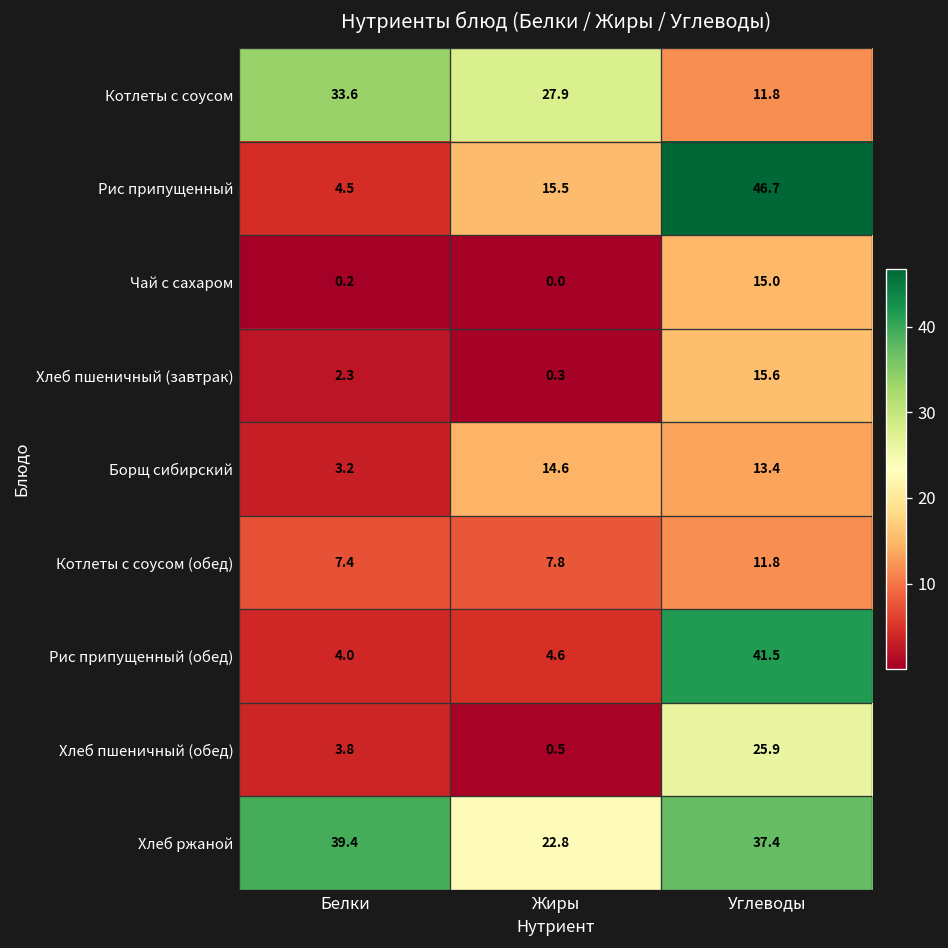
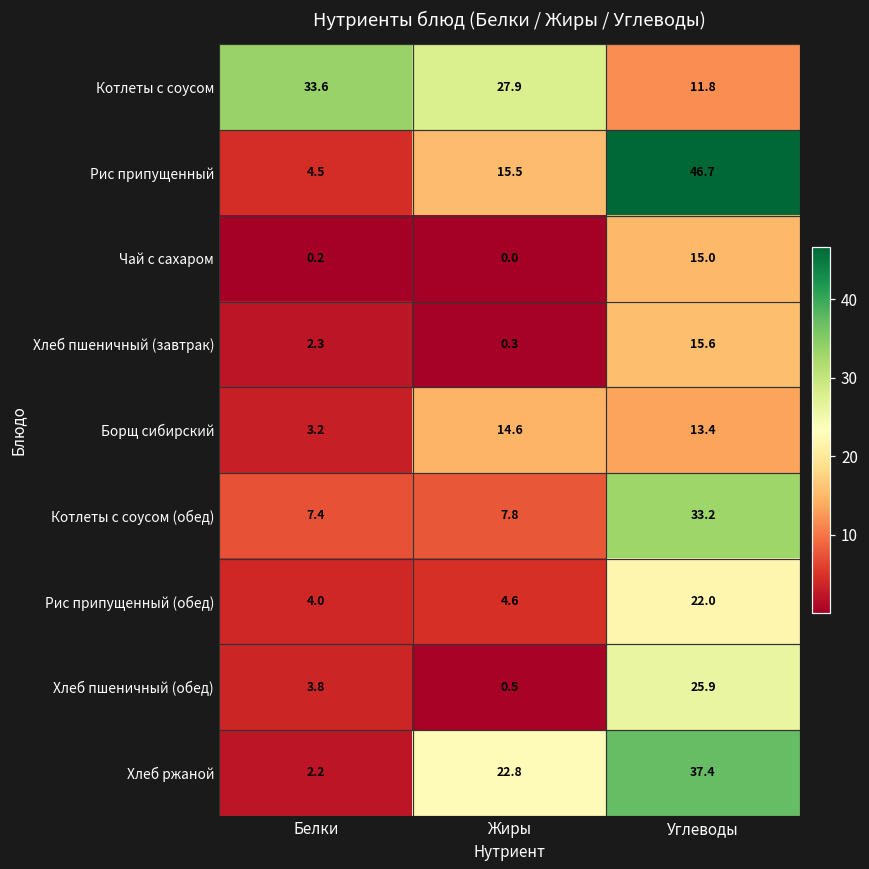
  {
    "Котлеты с соусом": {
      "Белки": 33.6,
      "Жиры": 27.9,
      "Углеводы": 11.8
    },
    "Рис припущенный": {
      "Белки": 4.5,
      "Жиры": 15.5,
      "Углеводы": 46.7
    },
    "Чай с сахаром": {
      "Белки": 0.2,
      "Жиры": 0.0,
      "Углеводы": 15.0
    },
    "Хлеб пшеничный (завтрак)": {
      "Белки": 2.3,
      "Жиры": 0.3,
      "Углеводы": 15.6
    },
    "Борщ сибирский": {
      "Белки": 3.2,
      "Жиры": 14.6,
      "Углеводы": 13.4
    },
    "Котлеты с соусом (обед)": {
      "Белки": 7.4,
      "Жиры": 7.8,
-     "Углеводы": 11.8
+     "Углеводы": 33.2
    },
    "Рис припущенный (обед)": {
      "Белки": 4.0,
      "Жиры": 4.6,
-     "Углеводы": 41.5
+     "Углеводы": 22.0
    },
    "Хлеб пшеничный (обед)": {
      "Белки": 3.8,
      "Жиры": 0.5,
      "Углеводы": 25.9
    },
    "Хлеб ржаной": {
-     "Белки": 39.4,
+     "Белки": 2.2,
      "Жиры": 22.8,
      "Углеводы": 37.4
    }
  }
